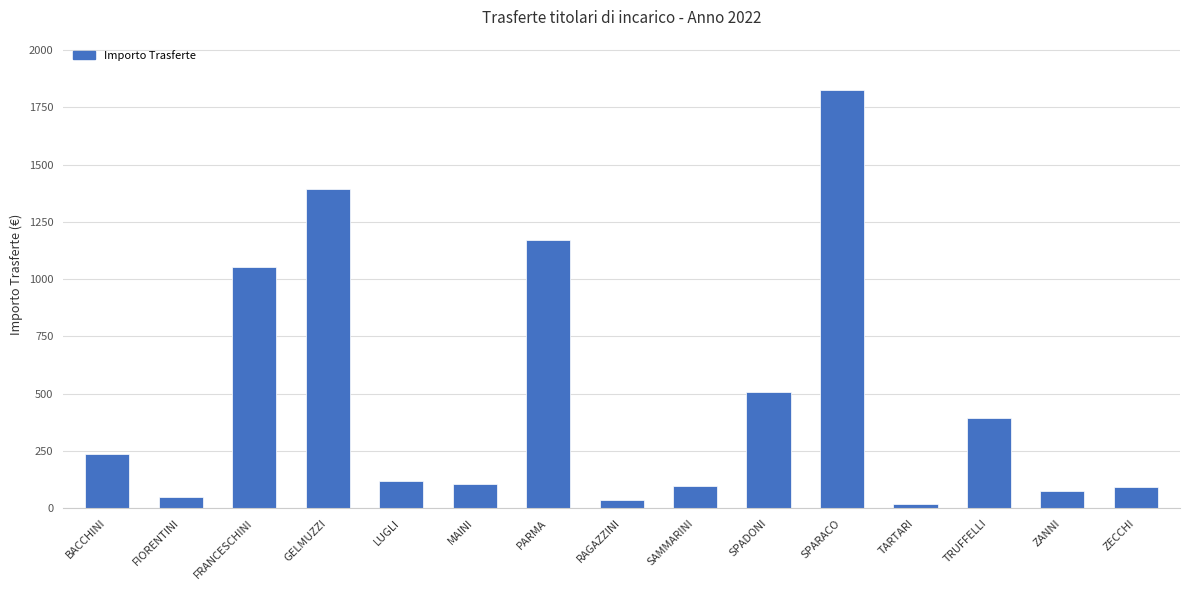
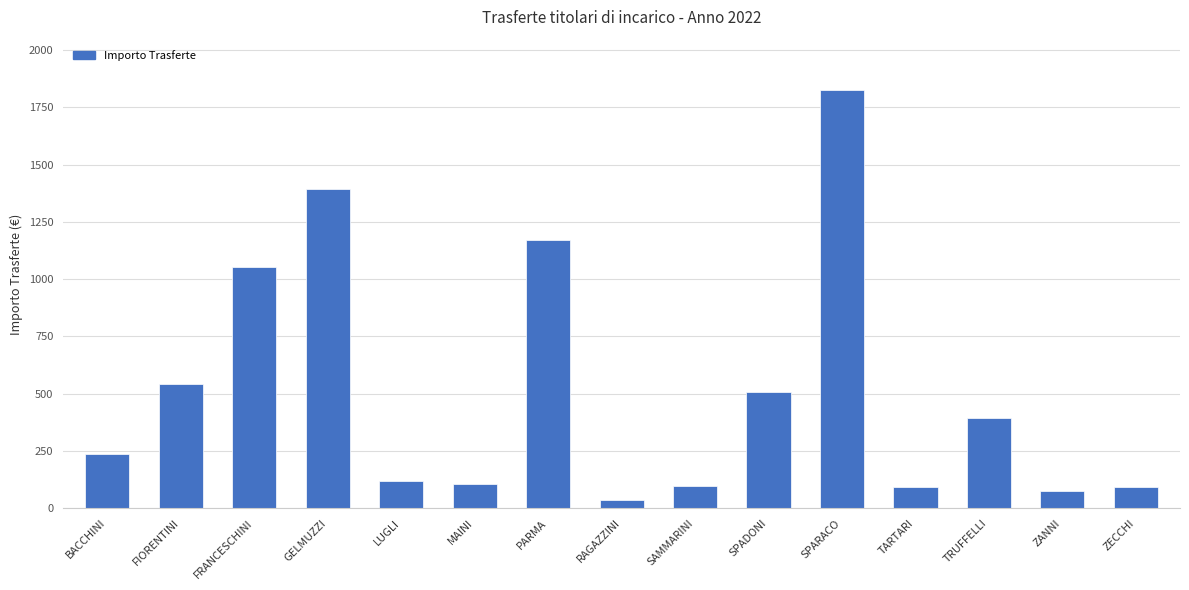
  {
    "BACCHINI": 240,
-   "FIORENTINI": 50,
+   "FIORENTINI": 540,
    "FRANCESCHINI": 1050,
    "GELMUZZI": 1390,
    "LUGLI": 120,
    "MAINI": 100,
    "PARMA": 1170,
    "RAGAZZINI": 40,
    "SAMMARINI": 100,
    "SPADONI": 510,
    "SPARACO": 1830,
-   "TARTARI": 20,
+   "TARTARI": 90,
    "TRUFFELLI": 390,
    "ZANNI": 70,
    "ZECCHI": 90
  }
